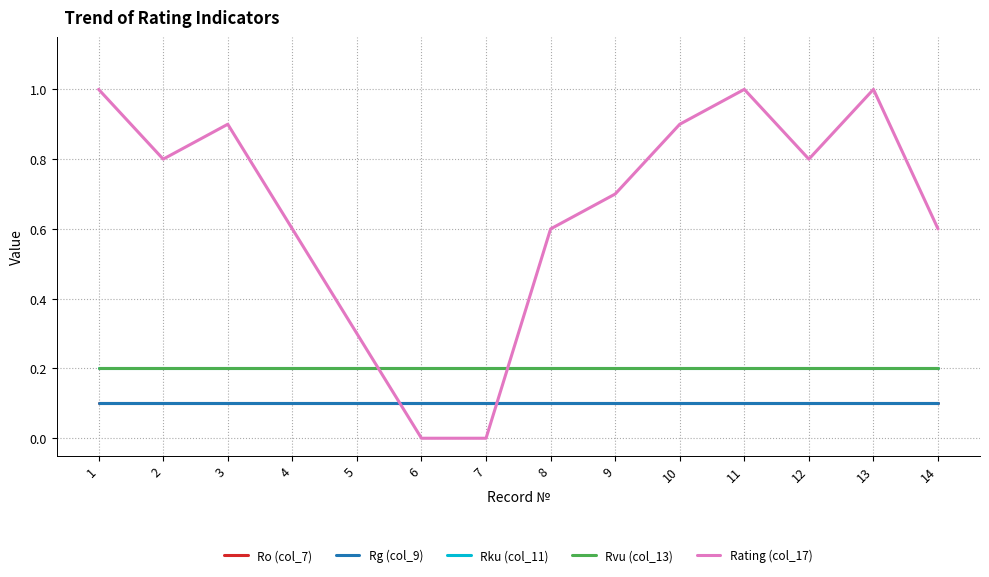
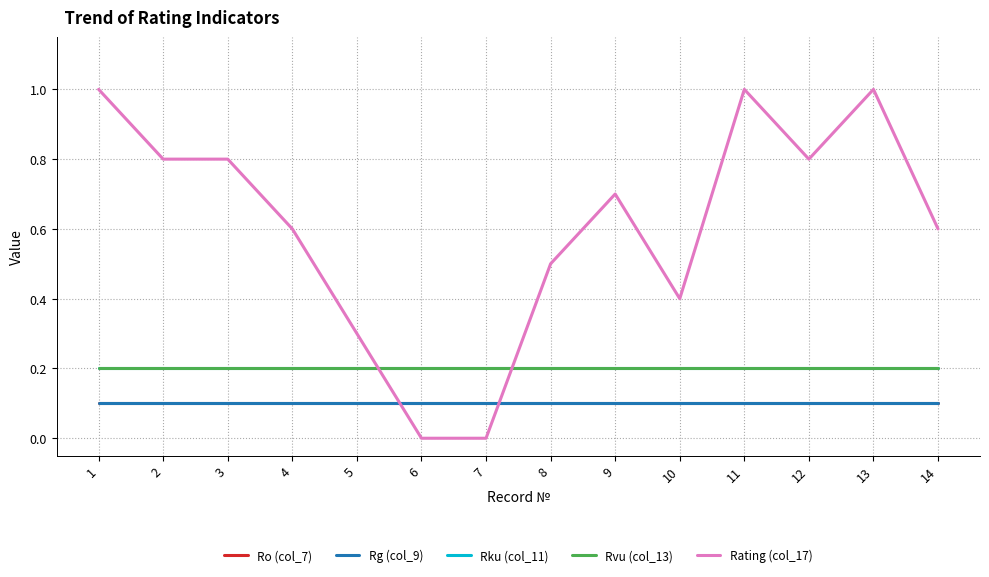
  {
    "Rg (col_9)": {
      "1": 0.1,
      "2": 0.1,
      "3": 0.1,
      "4": 0.1,
      "5": 0.1,
      "6": 0.1,
      "7": 0.1,
      "8": 0.1,
      "9": 0.1,
      "10": 0.1,
      "11": 0.1,
      "12": 0.1,
      "13": 0.1,
      "14": 0.1
    },
    "Rvu (col_13)": {
      "1": 0.2,
      "2": 0.2,
      "3": 0.2,
      "4": 0.2,
      "5": 0.2,
      "6": 0.2,
      "7": 0.2,
      "8": 0.2,
      "9": 0.2,
      "10": 0.2,
      "11": 0.2,
      "12": 0.2,
      "13": 0.2,
      "14": 0.2
    },
    "Rating (col_17)": {
      "1": 1.0,
      "2": 0.8,
-     "3": 0.9,
+     "3": 0.8,
      "4": 0.6,
      "5": 0.3,
      "6": 0.0,
      "7": 0.0,
-     "8": 0.6,
+     "8": 0.5,
      "9": 0.7,
-     "10": 0.9,
+     "10": 0.4,
      "11": 1.0,
      "12": 0.8,
      "13": 1.0,
      "14": 0.6
    }
  }
